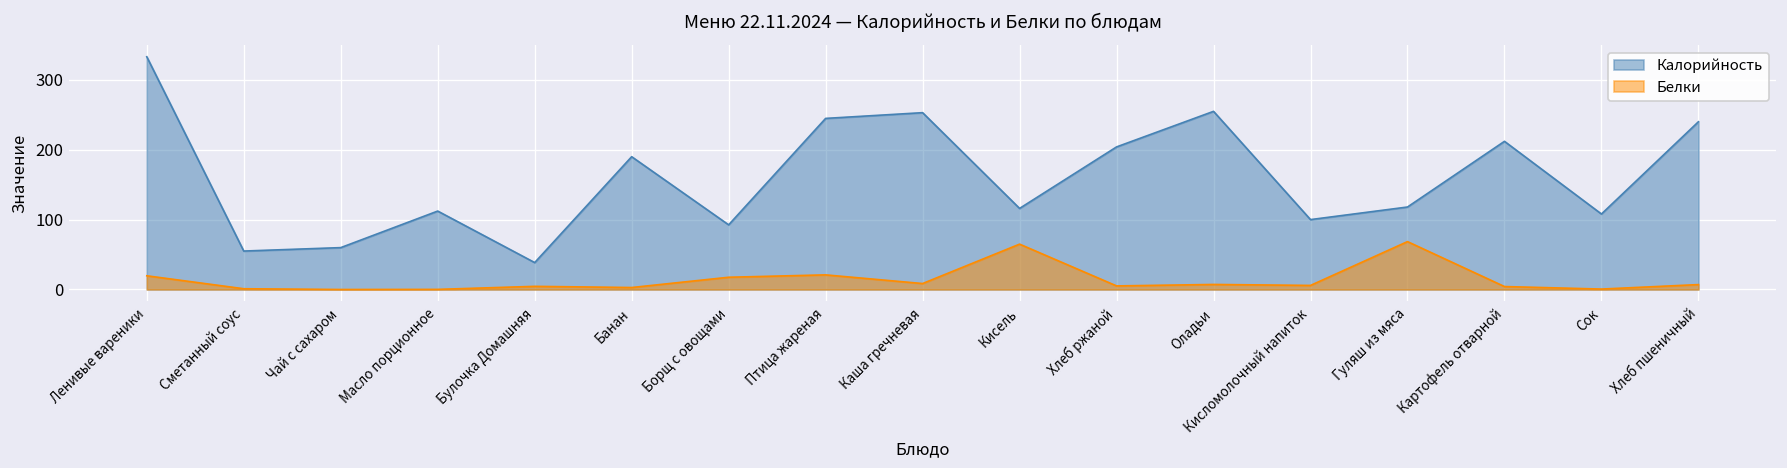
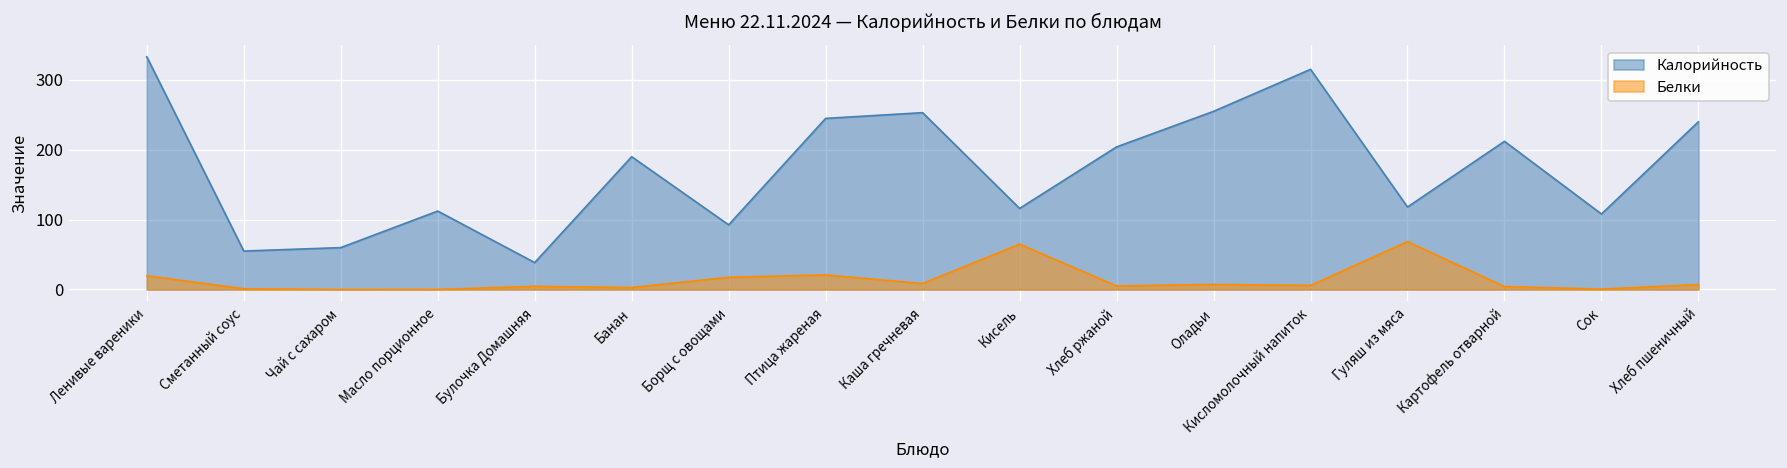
  {
    "Калорийность": {
      "Ленивые вареники": 330,
      "Сметанный соус": 60,
      "Чай с сахаром": 60,
      "Масло порционное": 110,
      "Булочка Домашняя": 40,
      "Банан": 190,
      "Борщ с овощами": 90,
      "Птица жареная": 240,
      "Каша гречневая": 250,
      "Кисель": 120,
      "Хлеб ржаной": 200,
      "Оладьи": 250,
-     "Кисломолочный напиток": 100,
+     "Кисломолочный напиток": 320,
      "Гуляш из мяса": 120,
      "Картофель отварной": 210,
      "Сок": 110,
      "Хлеб пшеничный": 240
    },
    "Белки": {
      "Ленивые вареники": 20,
      "Сметанный соус": 0,
      "Чай с сахаром": 0,
      "Масло порционное": 0,
      "Булочка Домашняя": 0,
      "Банан": 0,
      "Борщ с овощами": 20,
      "Птица жареная": 20,
      "Каша гречневая": 10,
      "Кисель": 60,
      "Хлеб ржаной": 10,
      "Оладьи": 10,
      "Кисломолочный напиток": 10,
      "Гуляш из мяса": 70,
      "Картофель отварной": 0,
      "Сок": 0,
      "Хлеб пшеничный": 10
    }
  }
